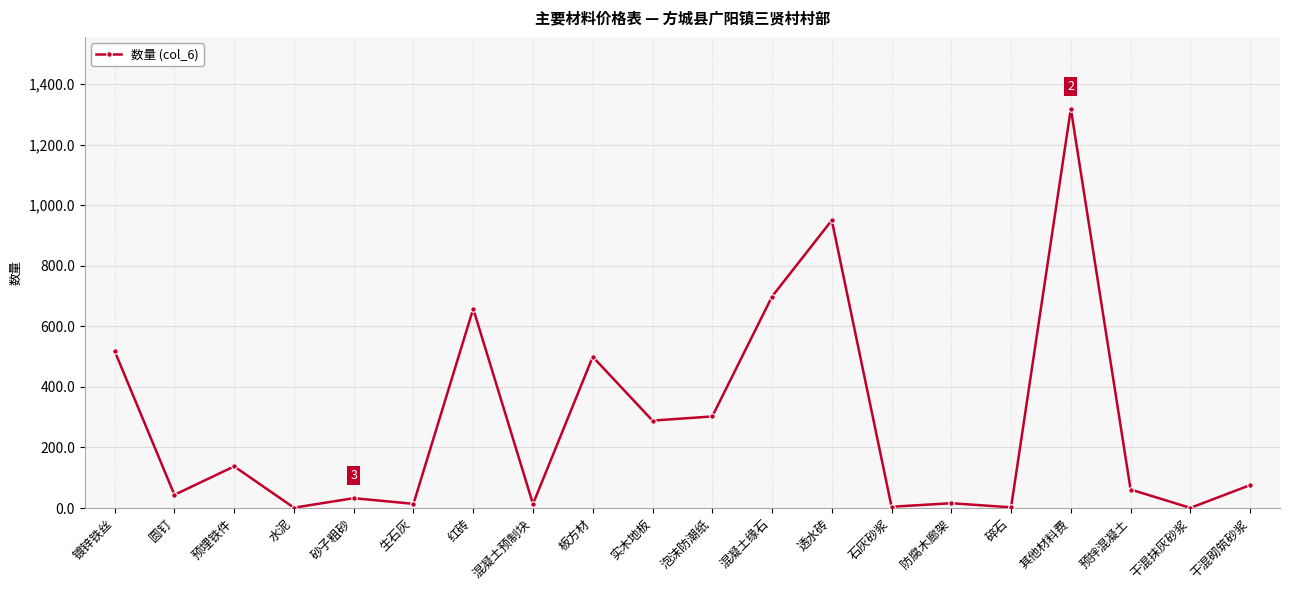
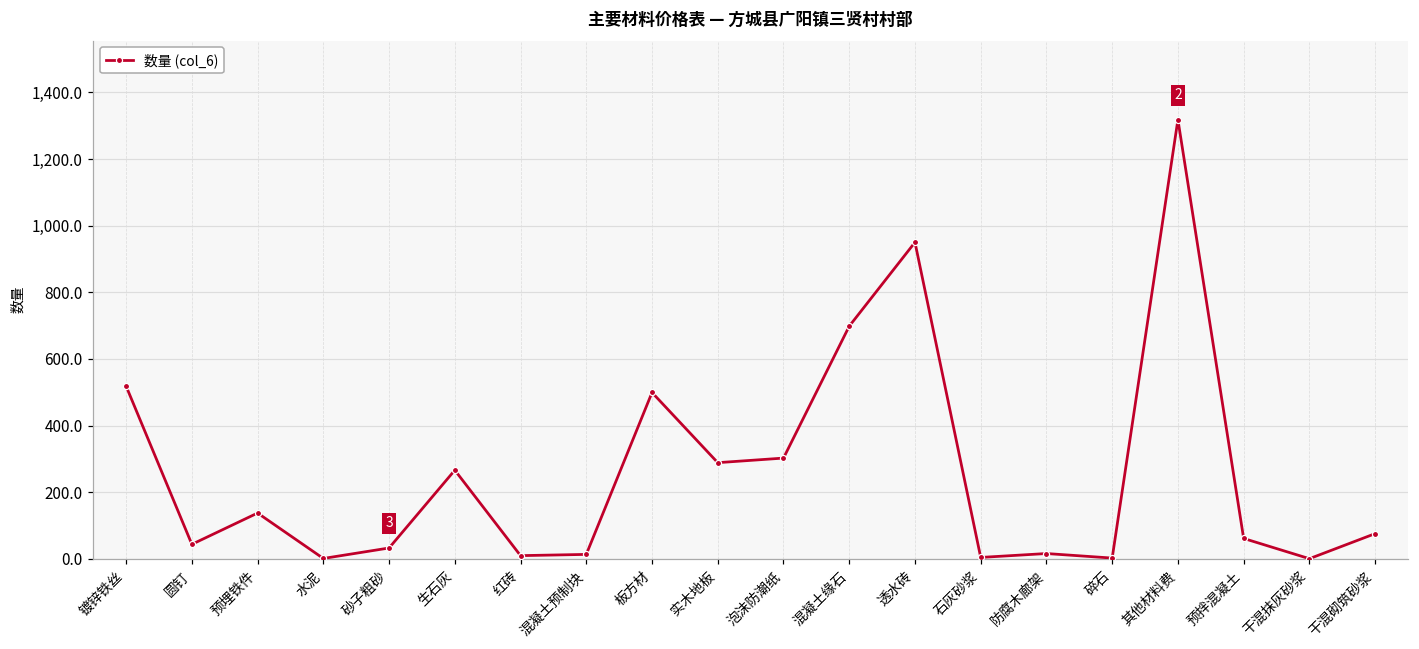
  {
    "镀锌铁丝": 520,
    "圆钉": 40,
    "预埋铁件": 140,
    "水泥": 0,
-   "生石灰": 10,
-   "红砖": 660,
+   "生石灰": 270,
+   "红砖": 10,
    "混凝土预制块": 10,
    "板方材": 500,
    "实木地板": 290,
    "泡沫防潮纸": 300,
    "混凝土缘石": 700,
    "透水砖": 950,
    "石灰砂浆": 0,
    "防腐木廊架": 20,
    "碎石": 0,
    "预拌混凝土": 60,
    "干混抹灰砂浆": 0,
    "干混砌筑砂浆": 80
  }
